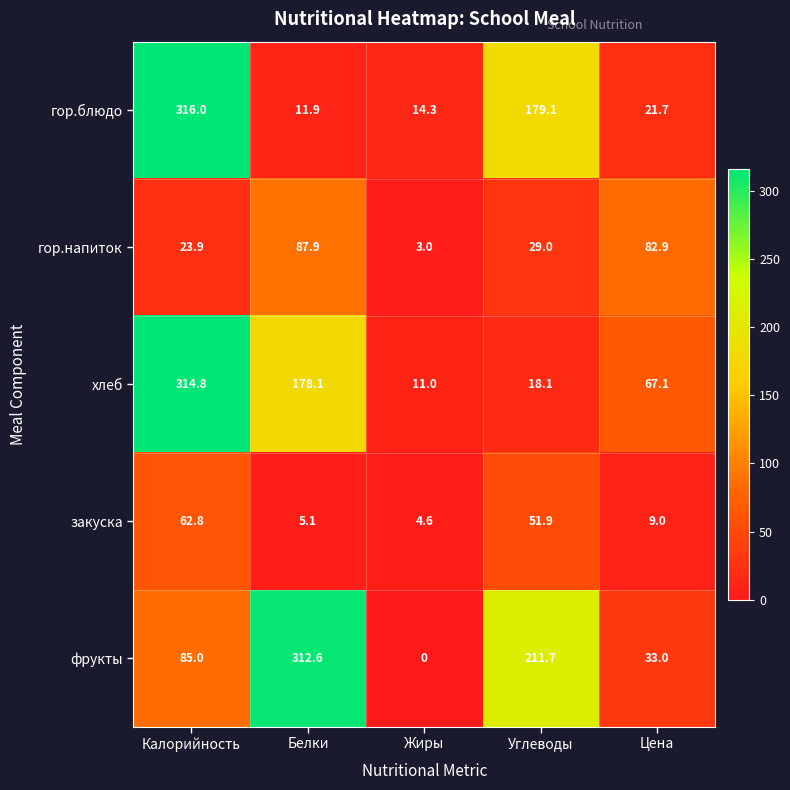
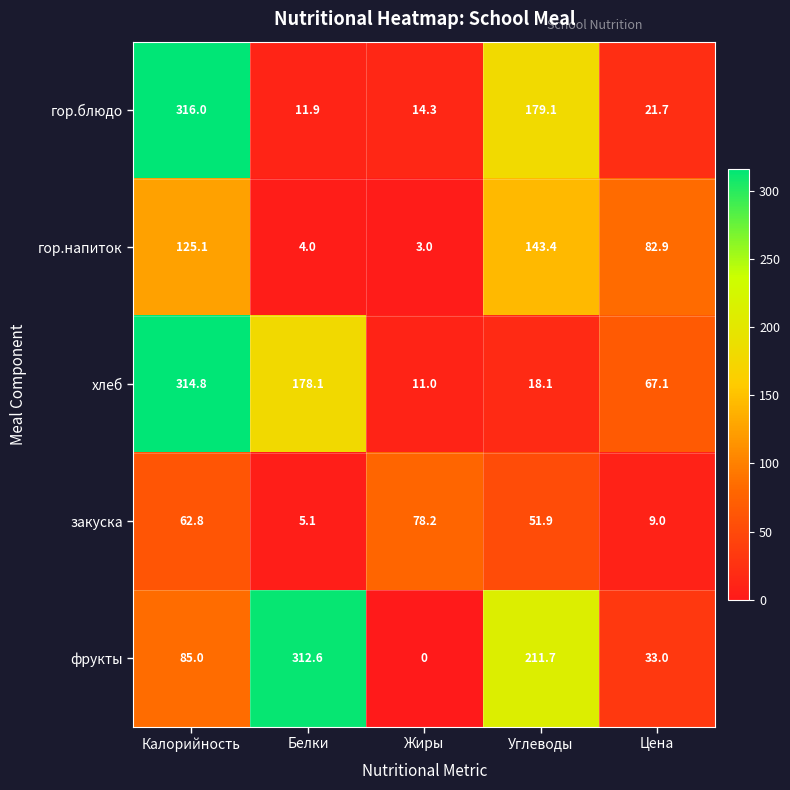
  {
    "гор.блюдо": {
      "Калорийность": 316.0,
      "Белки": 11.9,
      "Жиры": 14.3,
      "Углеводы": 179.1,
      "Цена": 21.7
    },
    "гор.напиток": {
-     "Калорийность": 23.9,
-     "Белки": 87.9,
+     "Калорийность": 125.1,
+     "Белки": 4.0,
      "Жиры": 3.0,
-     "Углеводы": 29.0,
+     "Углеводы": 143.4,
      "Цена": 82.9
    },
    "хлеб": {
      "Калорийность": 314.8,
      "Белки": 178.1,
      "Жиры": 11.0,
      "Углеводы": 18.1,
      "Цена": 67.1
    },
    "закуска": {
      "Калорийность": 62.8,
      "Белки": 5.1,
-     "Жиры": 4.6,
+     "Жиры": 78.2,
      "Углеводы": 51.9,
      "Цена": 9.0
    },
    "фрукты": {
      "Калорийность": 85.0,
      "Белки": 312.6,
      "Жиры": 0,
      "Углеводы": 211.7,
      "Цена": 33.0
    }
  }
